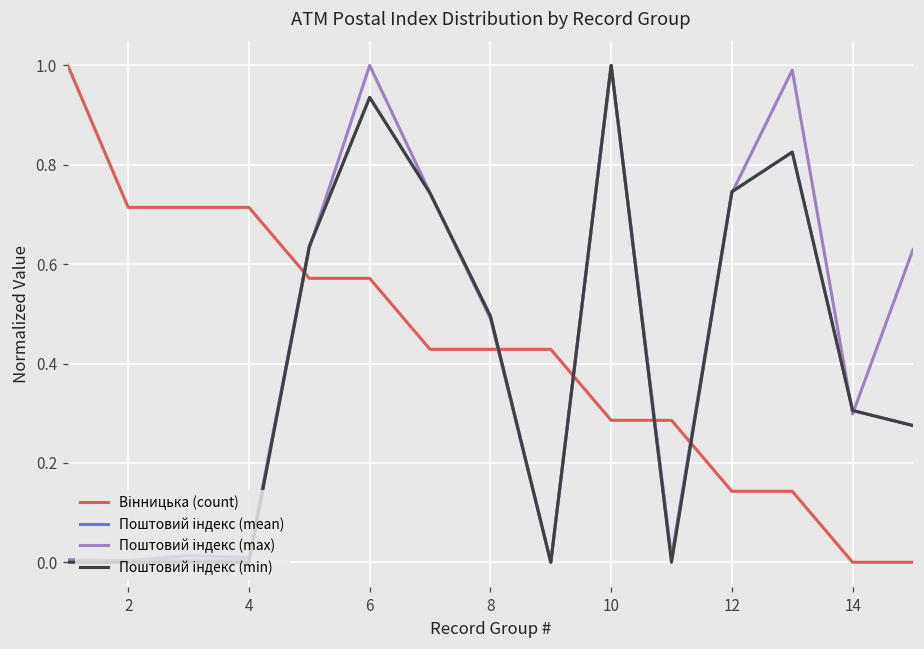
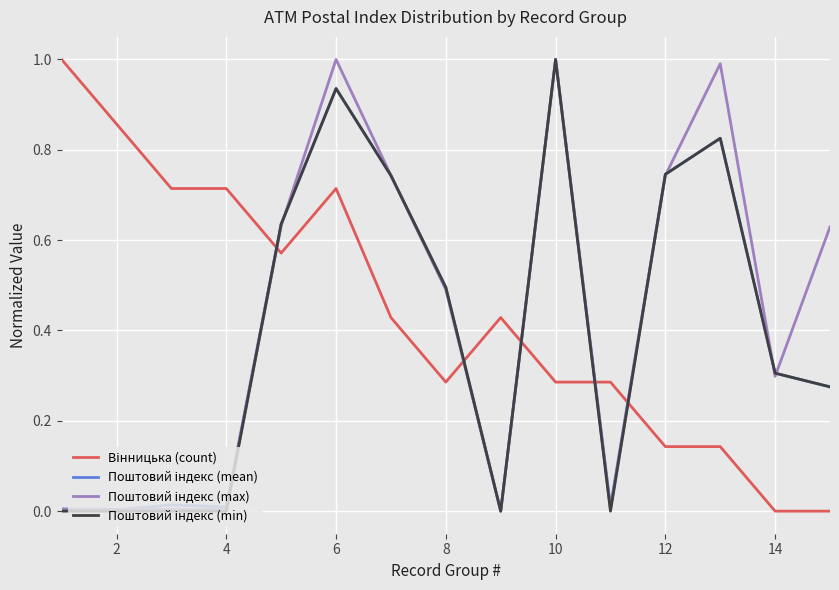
  {
    "Вінницька (count)": {
-     "2": 0.71,
+     "2": 0.86,
      "4": 0.71,
-     "6": 0.57,
-     "8": 0.43,
+     "6": 0.71,
+     "8": 0.29,
      "10": 0.29,
      "12": 0.14,
      "14": 0.00
    },
    "Поштовий індекс (max)": {
      "6": 1.00,
      "14": 0.30
    }
  }
